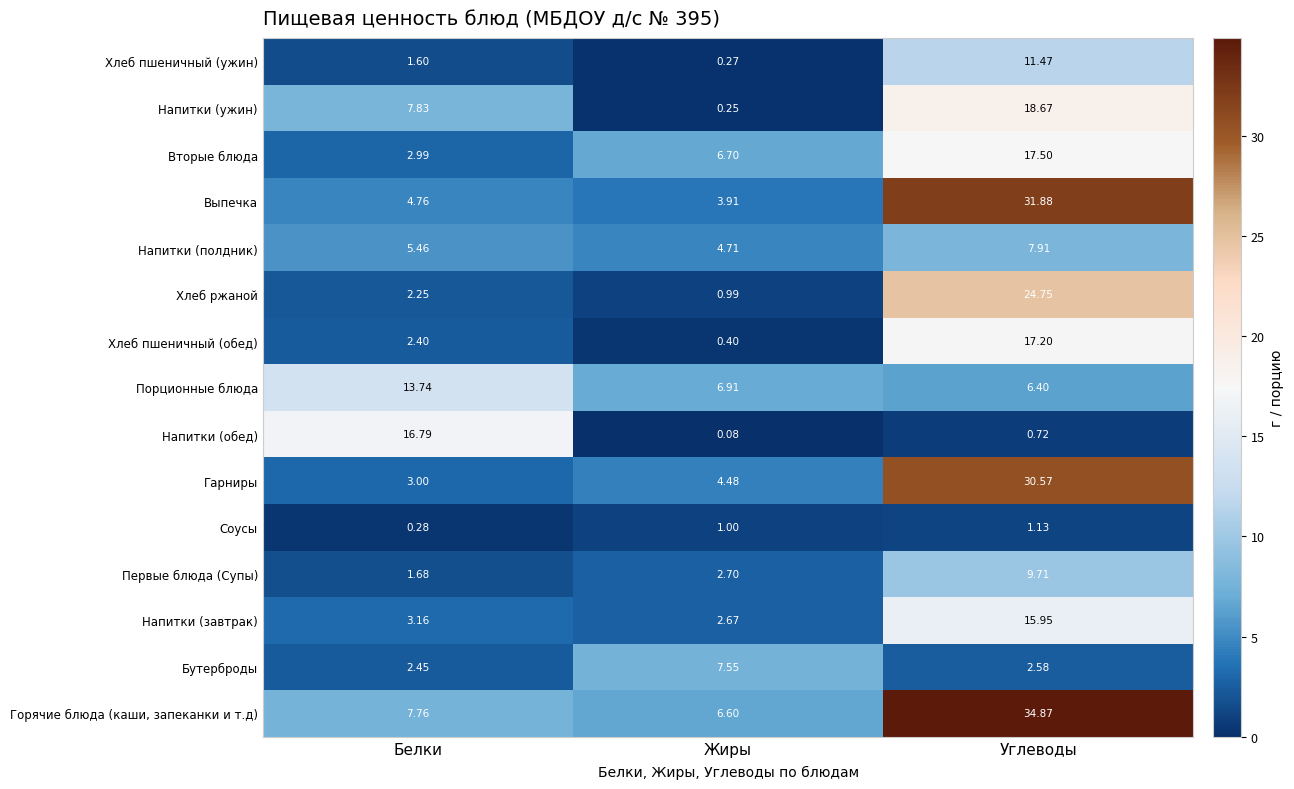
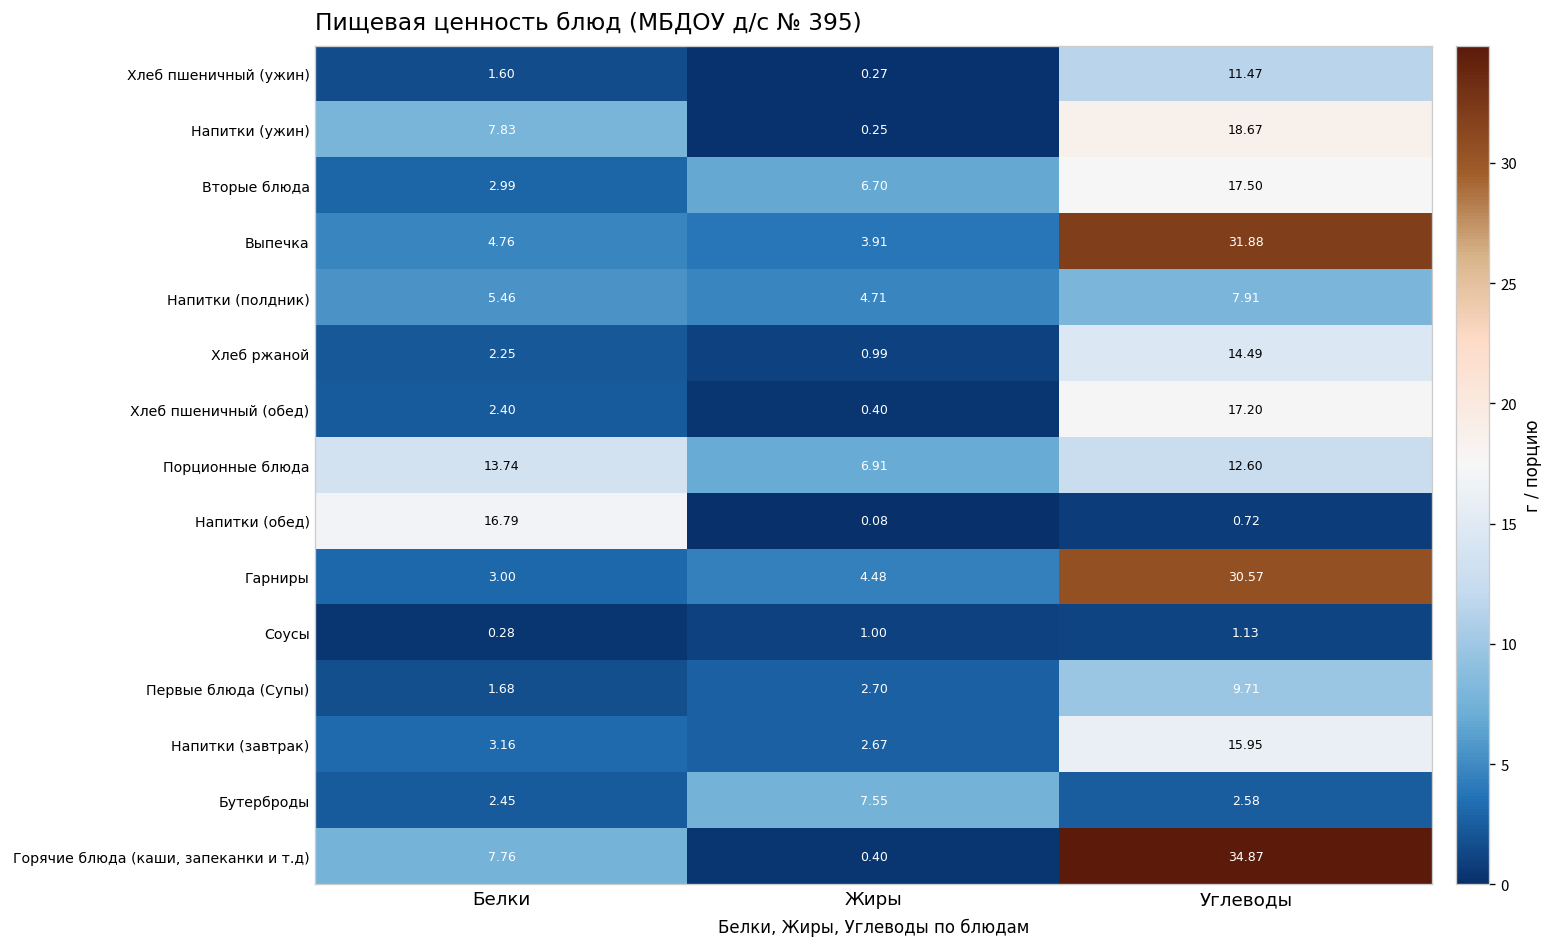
  {
    "Хлеб пшеничный (ужин)": {
      "Белки": 1.60,
      "Жиры": 0.27,
      "Углеводы": 11.47
    },
    "Напитки (ужин)": {
      "Белки": 7.83,
      "Жиры": 0.25,
      "Углеводы": 18.67
    },
    "Вторые блюда": {
      "Белки": 2.99,
      "Жиры": 6.70,
      "Углеводы": 17.50
    },
    "Выпечка": {
      "Белки": 4.76,
      "Жиры": 3.91,
      "Углеводы": 31.88
    },
    "Напитки (полдник)": {
      "Белки": 5.46,
      "Жиры": 4.71,
      "Углеводы": 7.91
    },
    "Хлеб ржаной": {
      "Белки": 2.25,
      "Жиры": 0.99,
-     "Углеводы": 24.75
+     "Углеводы": 14.49
    },
    "Хлеб пшеничный (обед)": {
      "Белки": 2.40,
      "Жиры": 0.40,
      "Углеводы": 17.20
    },
    "Порционные блюда": {
      "Белки": 13.74,
      "Жиры": 6.91,
-     "Углеводы": 6.40
+     "Углеводы": 12.60
    },
    "Напитки (обед)": {
      "Белки": 16.79,
      "Жиры": 0.08,
      "Углеводы": 0.72
    },
    "Гарниры": {
      "Белки": 3.00,
      "Жиры": 4.48,
      "Углеводы": 30.57
    },
    "Соусы": {
      "Белки": 0.28,
      "Жиры": 1.00,
      "Углеводы": 1.13
    },
    "Первые блюда (Супы)": {
      "Белки": 1.68,
      "Жиры": 2.70,
      "Углеводы": 9.71
    },
    "Напитки (завтрак)": {
      "Белки": 3.16,
      "Жиры": 2.67,
      "Углеводы": 15.95
    },
    "Бутерброды": {
      "Белки": 2.45,
      "Жиры": 7.55,
      "Углеводы": 2.58
    },
    "Горячие блюда (каши, запеканки и т.д)": {
      "Белки": 7.76,
-     "Жиры": 6.60,
+     "Жиры": 0.40,
      "Углеводы": 34.87
    }
  }
